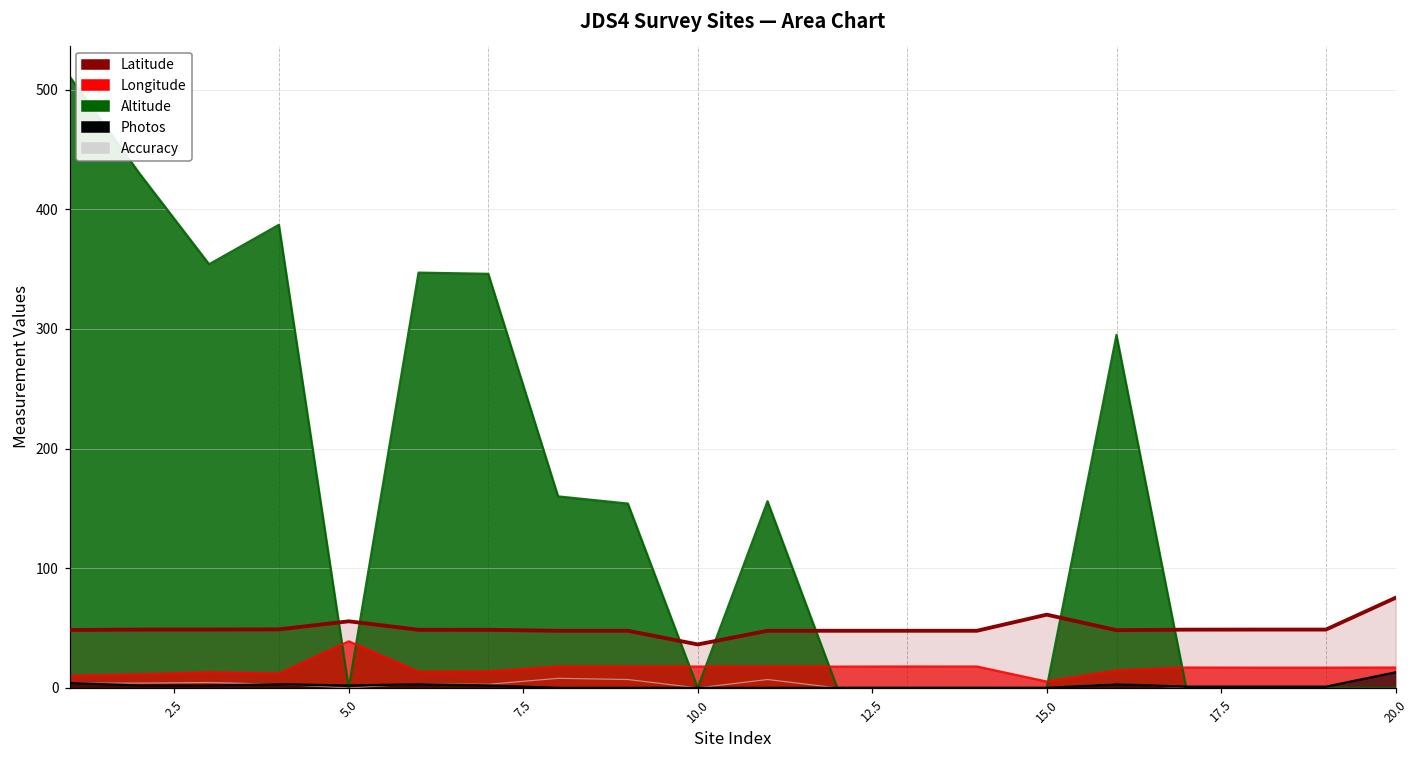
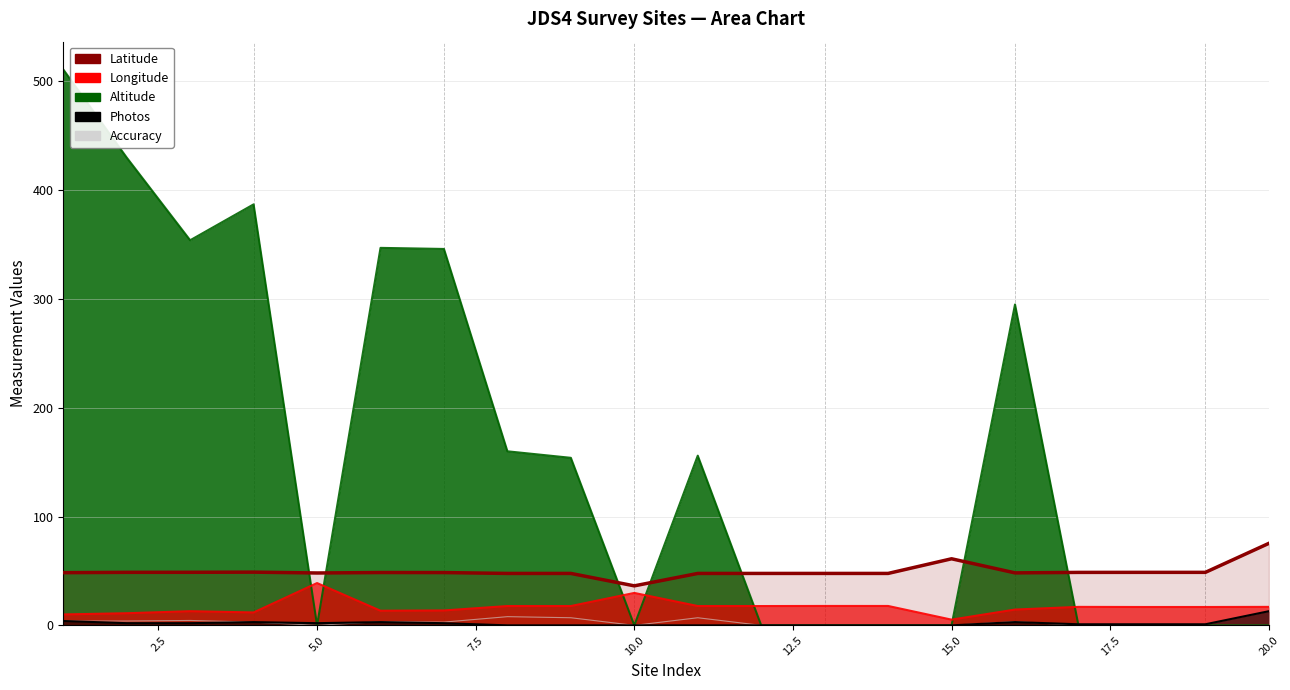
  {
    "Longitude": {
      "5.0": 39,
-     "10.0": 18,
+     "10.0": 30,
      "15.0": 5,
      "20.0": 17
    },
    "Latitude": {
-     "5.0": 56,
+     "5.0": 48,
      "10.0": 36,
      "15.0": 61,
      "20.0": 75
    },
    "Photos": {
      "20.0": 13
    }
  }
